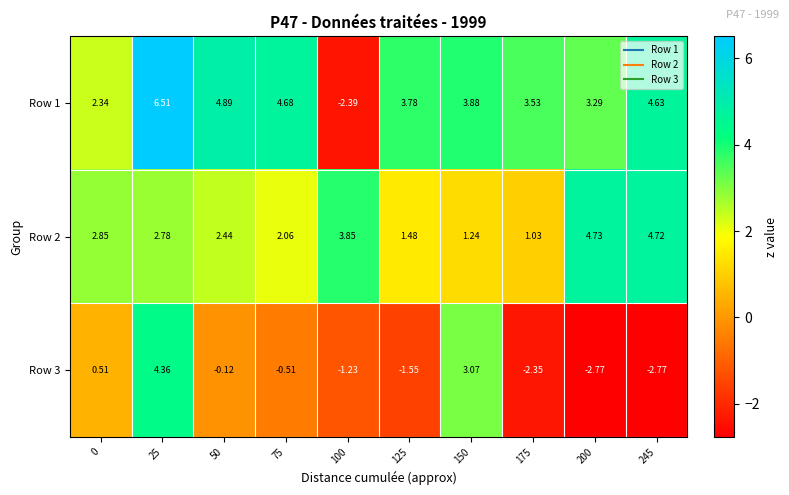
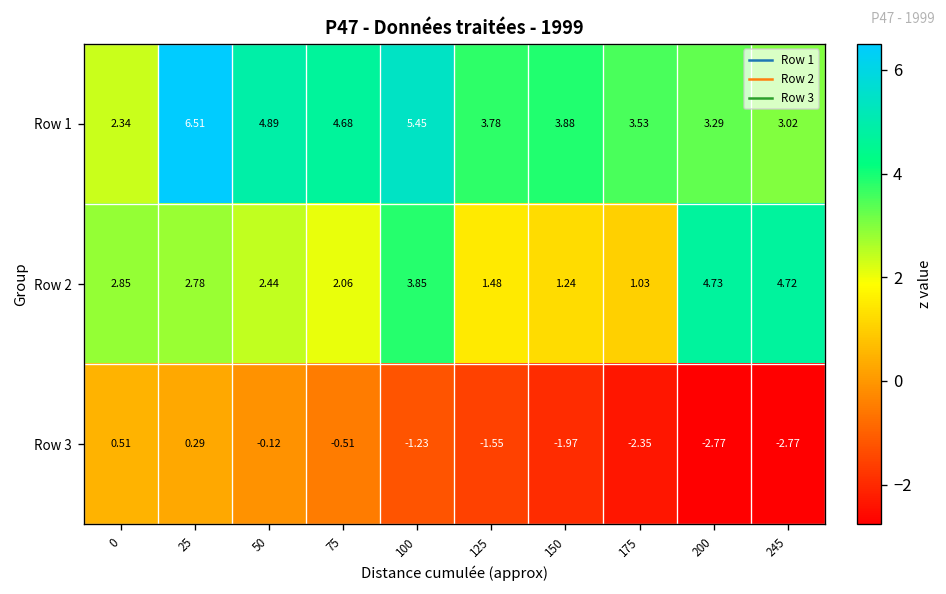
  {
    "Row 1": {
      "0": 2.34,
      "25": 6.51,
      "50": 4.89,
      "75": 4.68,
-     "100": -2.39,
+     "100": 5.45,
      "125": 3.78,
      "150": 3.88,
      "175": 3.53,
      "200": 3.29,
-     "245": 4.63
+     "245": 3.02
    },
    "Row 2": {
      "0": 2.85,
      "25": 2.78,
      "50": 2.44,
      "75": 2.06,
      "100": 3.85,
      "125": 1.48,
      "150": 1.24,
      "175": 1.03,
      "200": 4.73,
      "245": 4.72
    },
    "Row 3": {
      "0": 0.51,
-     "25": 4.36,
+     "25": 0.29,
      "50": -0.12,
      "75": -0.51,
      "100": -1.23,
      "125": -1.55,
-     "150": 3.07,
+     "150": -1.97,
      "175": -2.35,
      "200": -2.77,
      "245": -2.77
    }
  }
